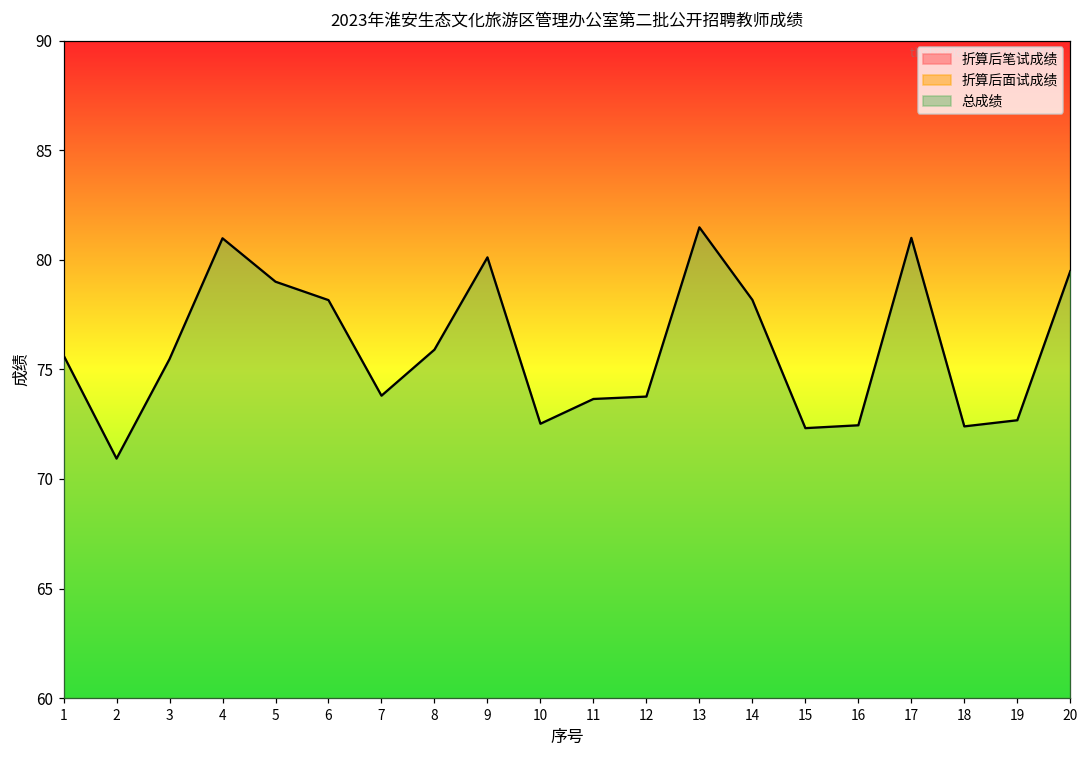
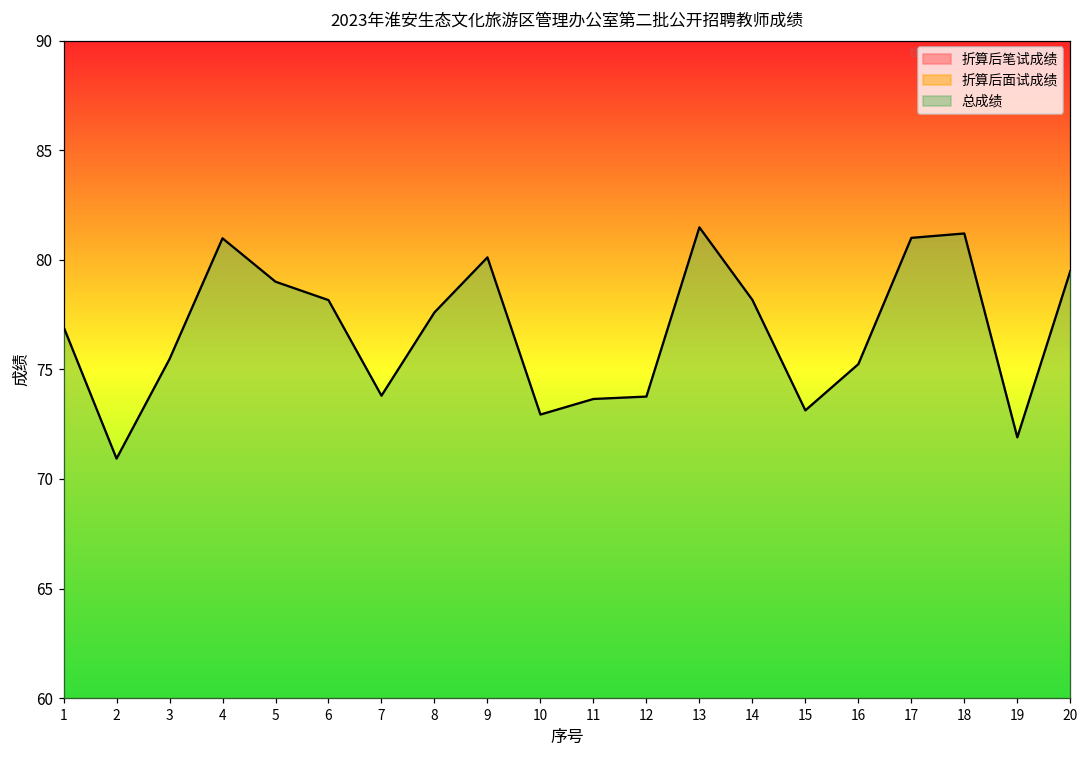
  {
    "总成绩": {
-     "1": 75.6,
+     "1": 76.9,
      "2": 70.9,
      "3": 75.5,
      "4": 81.0,
      "5": 79.0,
      "6": 78.2,
      "7": 73.8,
-     "8": 75.9,
+     "8": 77.6,
      "9": 80.1,
-     "10": 72.5,
+     "10": 72.9,
      "11": 73.7,
      "12": 73.8,
      "13": 81.5,
      "14": 78.2,
-     "15": 72.3,
-     "16": 72.5,
+     "15": 73.1,
+     "16": 75.2,
      "17": 81.0,
-     "18": 72.4,
-     "19": 72.7,
+     "18": 81.2,
+     "19": 71.9,
      "20": 79.5
    }
  }
